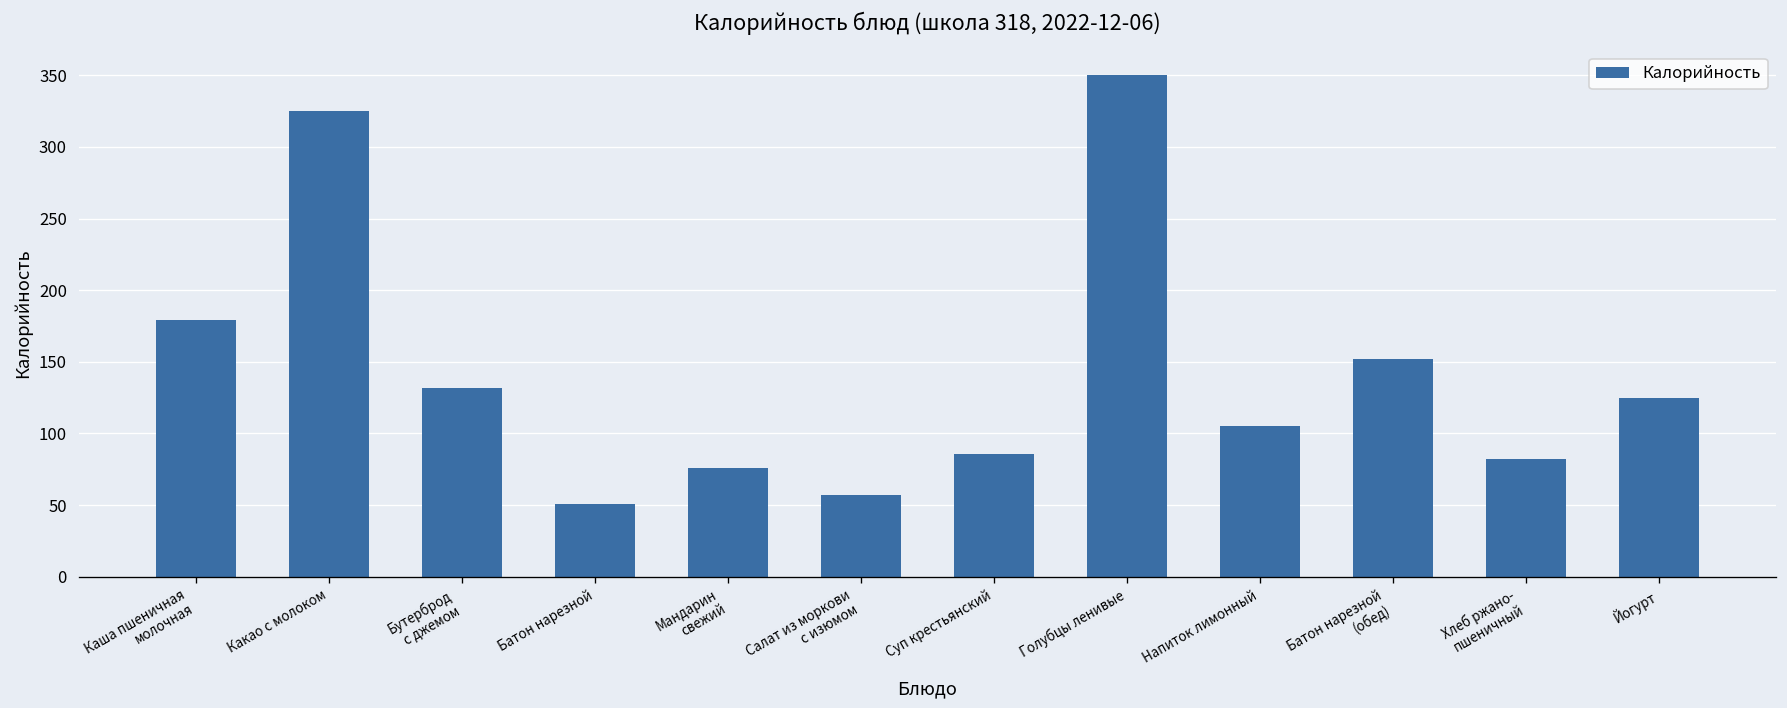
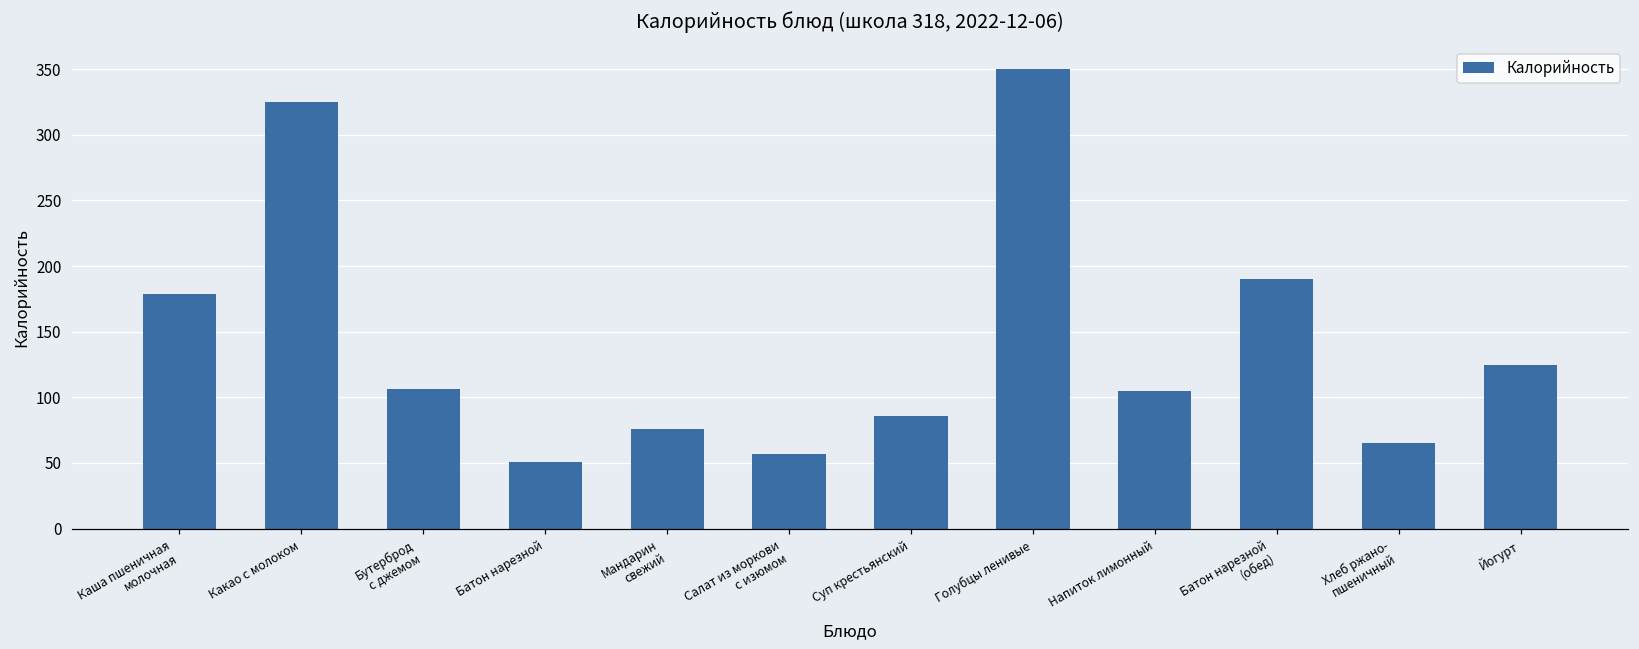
  {
    "Каша пшеничная молочная": 179,
    "Какао с молоком": 325,
-   "Бутерброд с джемом": 132,
+   "Бутерброд с джемом": 106,
    "Батон нарезной": 51,
    "Мандарин свежий": 76,
    "Салат из моркови с изюмом": 57,
    "Суп крестьянский": 86,
    "Голубцы ленивые": 350,
    "Напиток лимонный": 105,
-   "Батон нарезной (обед)": 152,
-   "Хлеб ржано- пшеничный": 82,
+   "Батон нарезной (обед)": 190,
+   "Хлеб ржано- пшеничный": 65,
    "Йогурт": 125
  }
